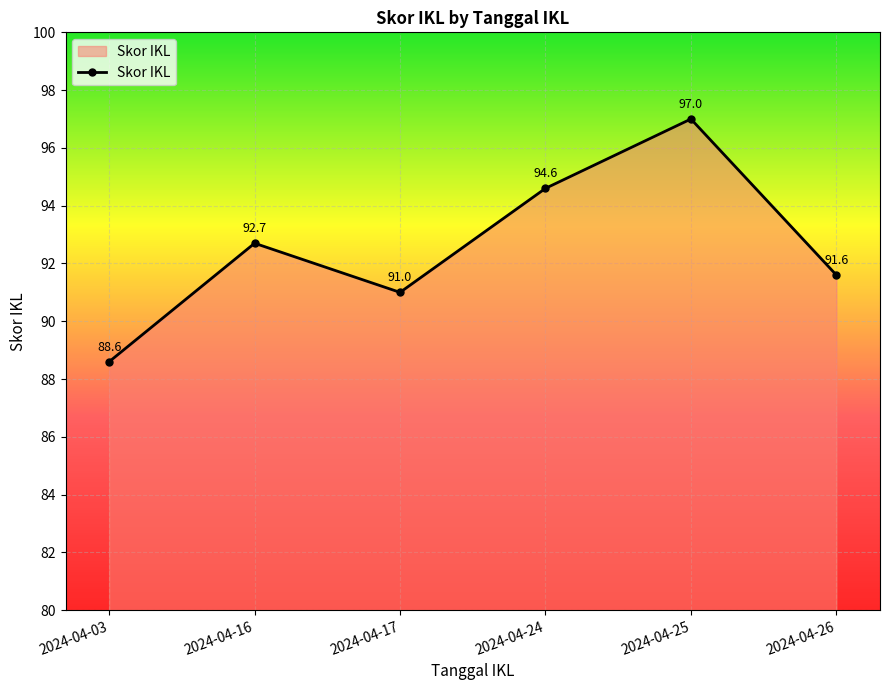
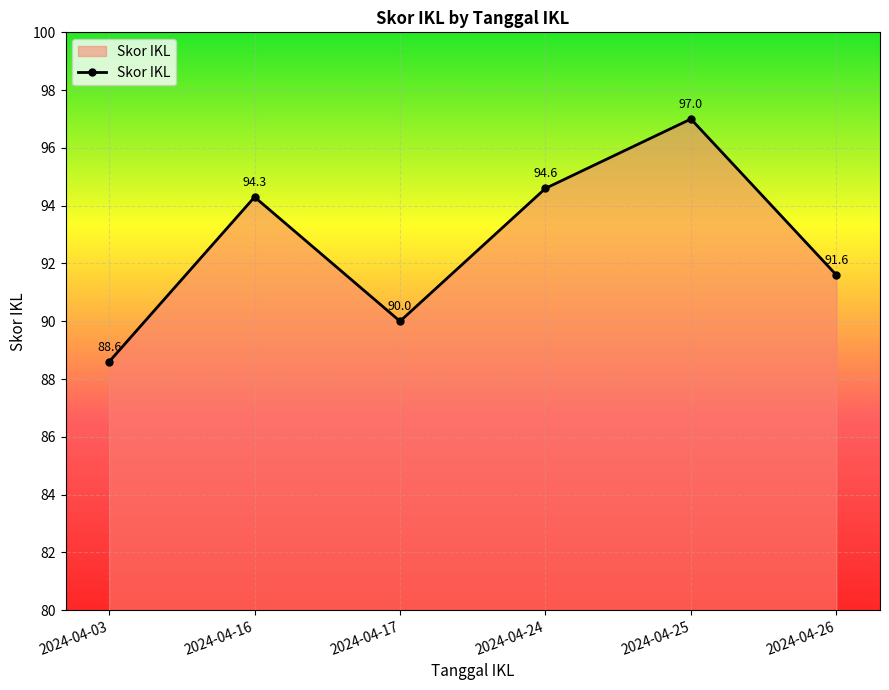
  {
    "2024-04-03": 88.6,
-   "2024-04-16": 92.7,
-   "2024-04-17": 91.0,
+   "2024-04-16": 94.3,
+   "2024-04-17": 90.0,
    "2024-04-24": 94.6,
    "2024-04-25": 97.0,
    "2024-04-26": 91.6
  }
